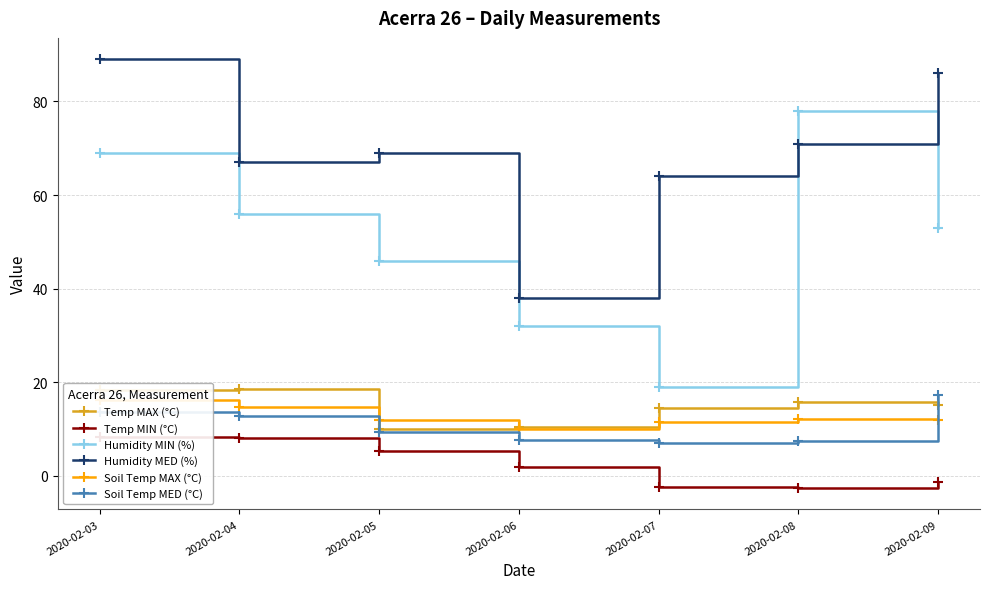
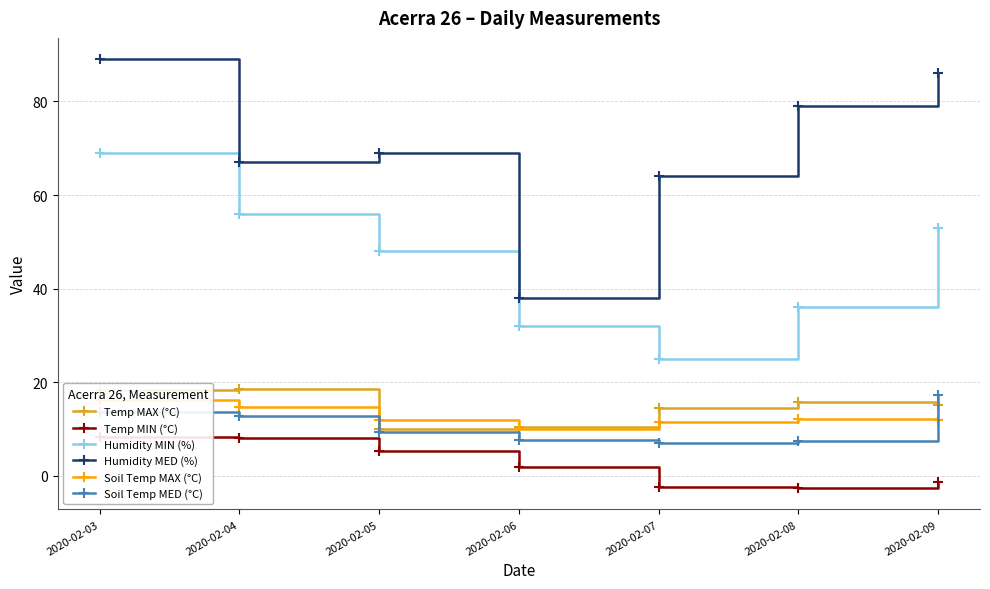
  {
    "Temp MIN (°C)": {
      "2020-02-04": 8,
      "2020-02-05": 5,
      "2020-02-06": 2,
      "2020-02-07": -2,
      "2020-02-08": -3,
      "2020-02-09": -1
    },
    "Humidity MIN (%)": {
      "2020-02-03": 69,
      "2020-02-04": 56,
-     "2020-02-05": 46,
+     "2020-02-05": 48,
      "2020-02-06": 32,
-     "2020-02-07": 19,
-     "2020-02-08": 78,
+     "2020-02-07": 25,
+     "2020-02-08": 36,
      "2020-02-09": 53
    },
    "Humidity MED (%)": {
      "2020-02-03": 89,
      "2020-02-04": 67,
      "2020-02-05": 69,
      "2020-02-06": 38,
      "2020-02-07": 64,
-     "2020-02-08": 71,
+     "2020-02-08": 79,
      "2020-02-09": 86
    },
    "Soil Temp MED (°C)": {
      "2020-02-04": 13,
      "2020-02-05": 9,
      "2020-02-06": 8,
      "2020-02-07": 7,
      "2020-02-08": 8,
      "2020-02-09": 17
    }
  }
